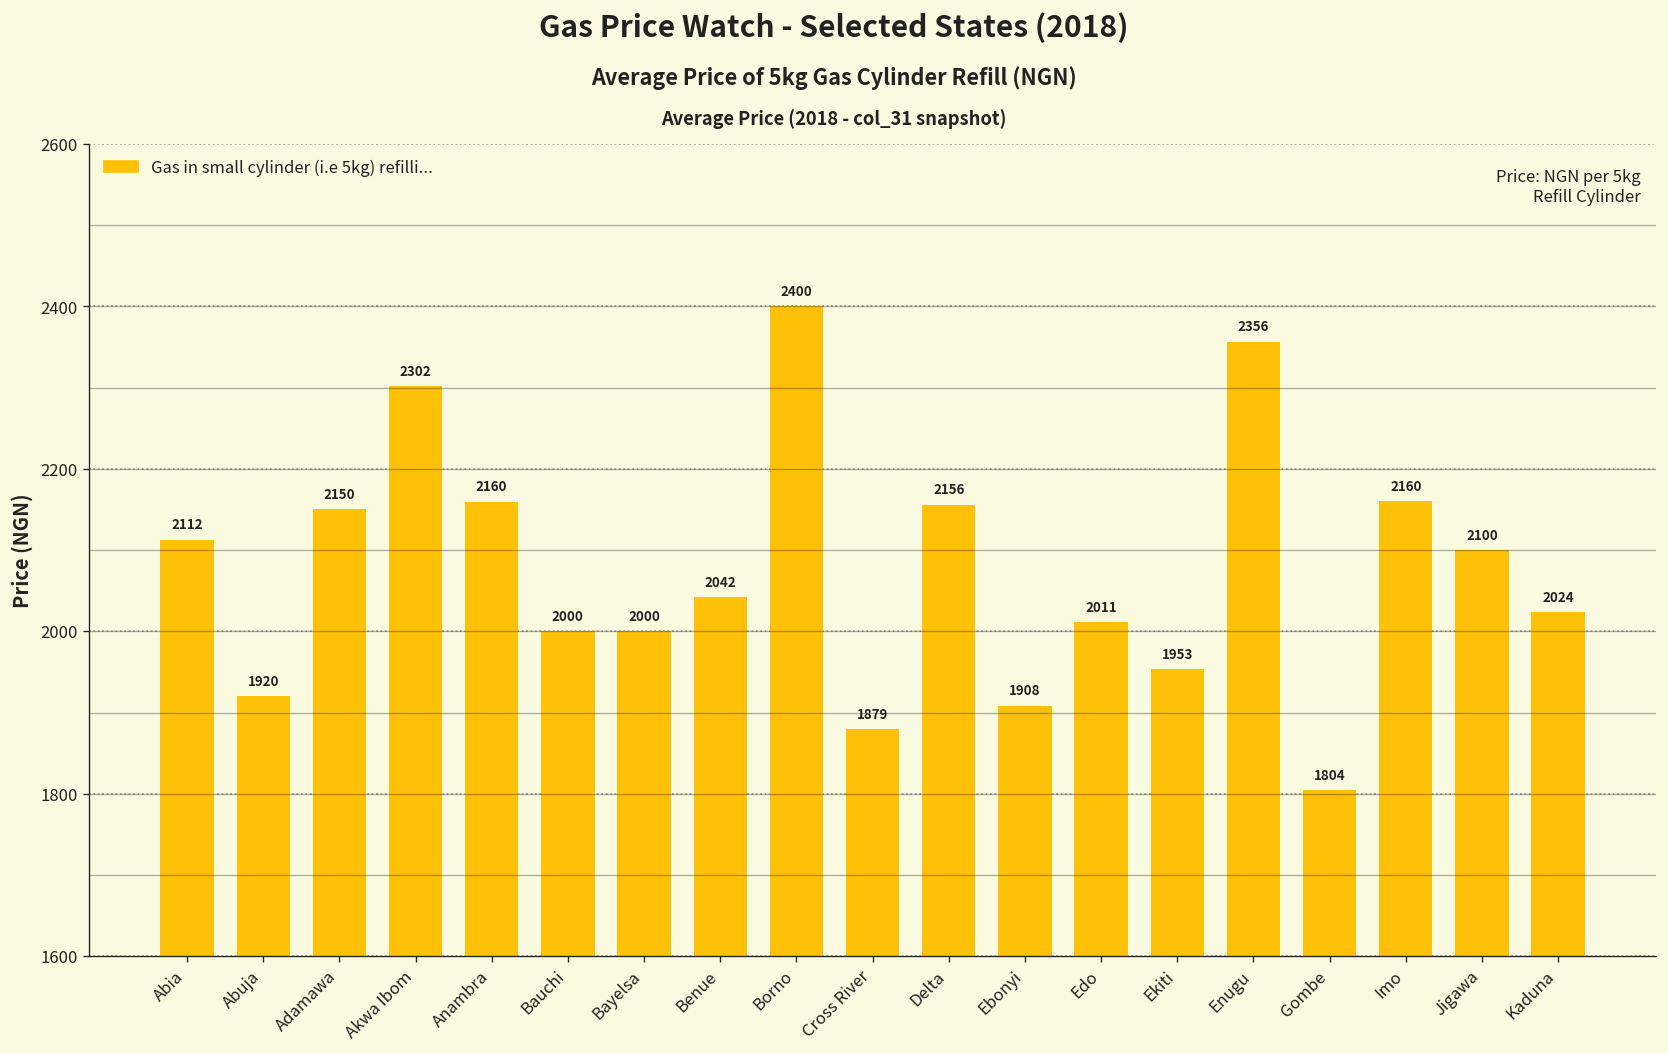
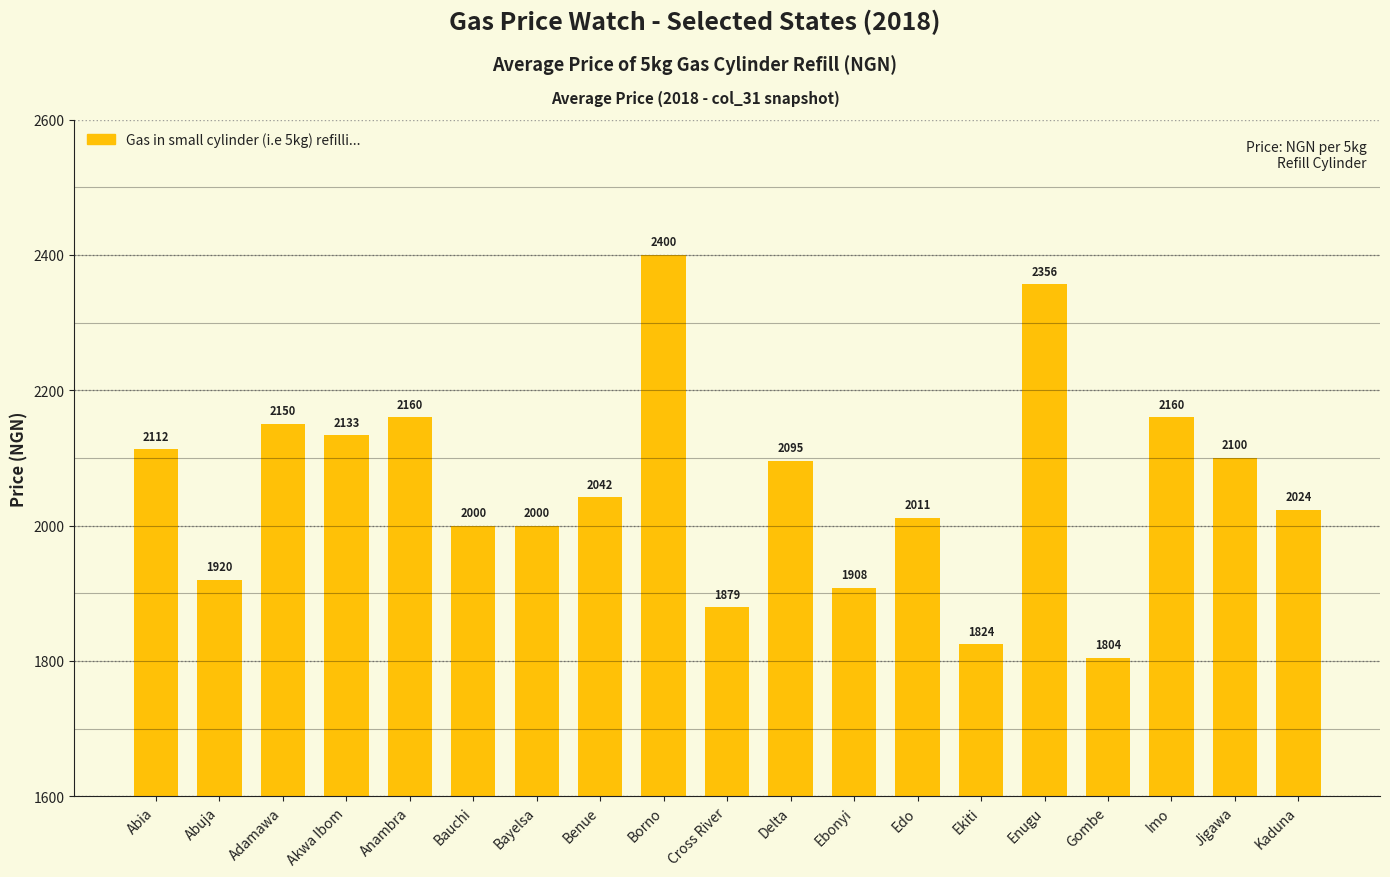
  {
    "Abia": 2112,
    "Abuja": 1920,
    "Adamawa": 2150,
-   "Akwa Ibom": 2302,
+   "Akwa Ibom": 2133,
    "Anambra": 2160,
    "Bauchi": 2000,
    "Bayelsa": 2000,
    "Benue": 2042,
    "Borno": 2400,
    "Cross River": 1879,
-   "Delta": 2156,
+   "Delta": 2095,
    "Ebonyi": 1908,
    "Edo": 2011,
-   "Ekiti": 1953,
+   "Ekiti": 1824,
    "Enugu": 2356,
    "Gombe": 1804,
    "Imo": 2160,
    "Jigawa": 2100,
    "Kaduna": 2024
  }
